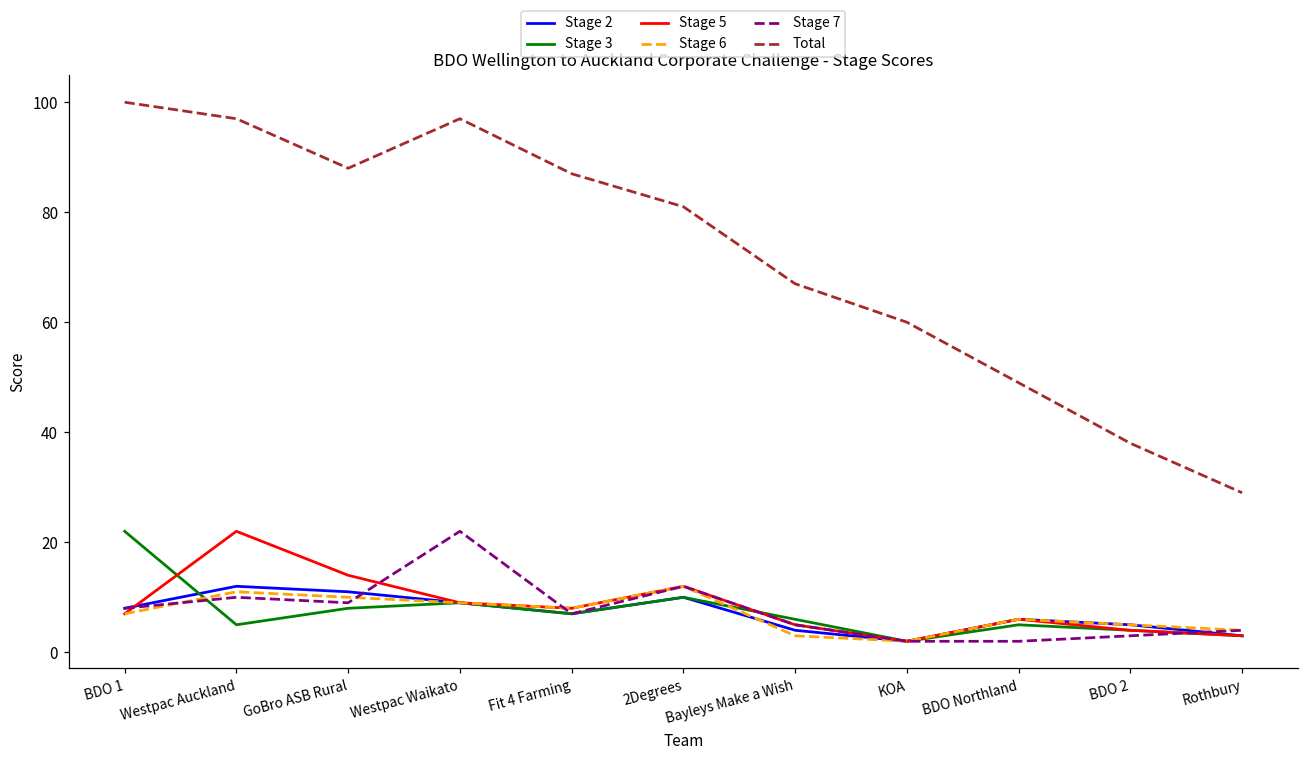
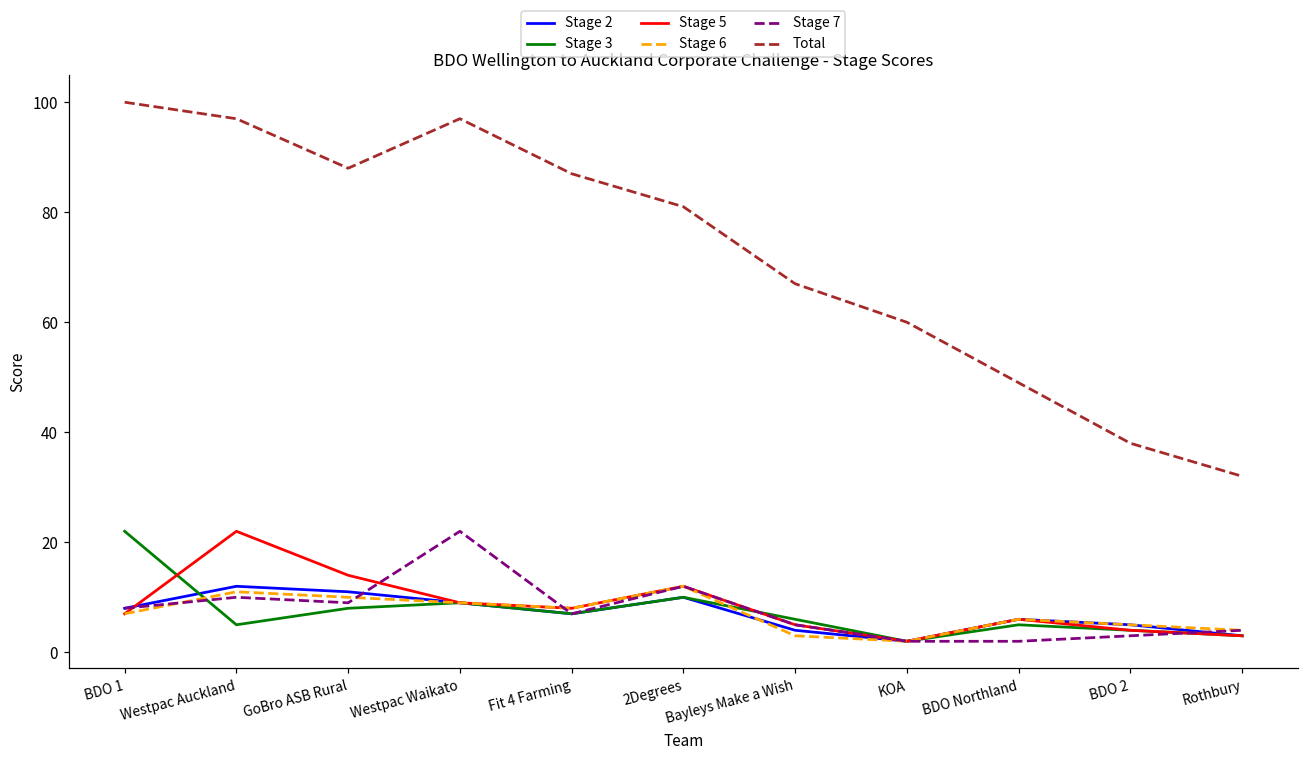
  {
    "Stage 2": {
      "Westpac Auckland": 12,
      "GoBro ASB Rural": 11,
      "Bayleys Make a Wish": 4
    },
    "Stage 3": {
      "BDO 1": 22,
      "Westpac Auckland": 5,
      "GoBro ASB Rural": 8,
      "Bayleys Make a Wish": 6,
      "BDO Northland": 5
    },
    "Stage 5": {
      "Westpac Auckland": 22,
      "GoBro ASB Rural": 14
    },
    "Stage 6": {
      "Westpac Auckland": 11,
      "GoBro ASB Rural": 10,
      "Bayleys Make a Wish": 3
    },
    "Stage 7": {
      "Westpac Auckland": 10,
      "GoBro ASB Rural": 9,
      "Westpac Waikato": 22,
      "BDO Northland": 2,
      "BDO 2": 3
    },
    "Total": {
      "BDO 1": 100,
      "Westpac Auckland": 97,
      "GoBro ASB Rural": 88,
      "Westpac Waikato": 97,
      "Fit 4 Farming": 87,
      "2Degrees": 81,
      "Bayleys Make a Wish": 67,
      "KOA": 60,
      "BDO Northland": 49,
      "BDO 2": 38,
-     "Rothbury": 29
+     "Rothbury": 32
    }
  }
